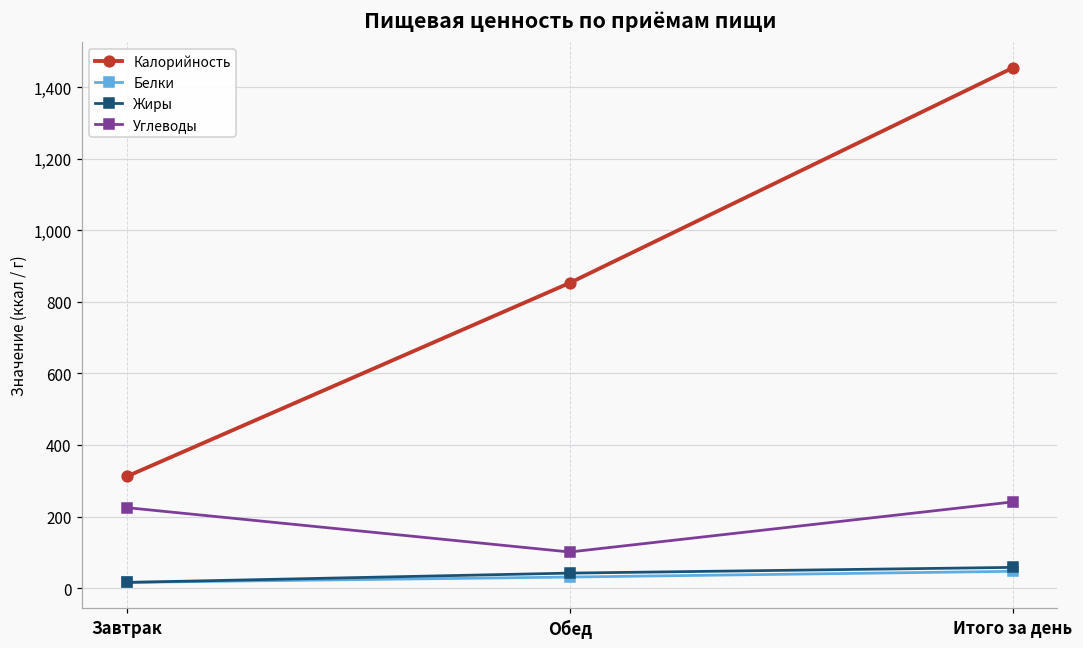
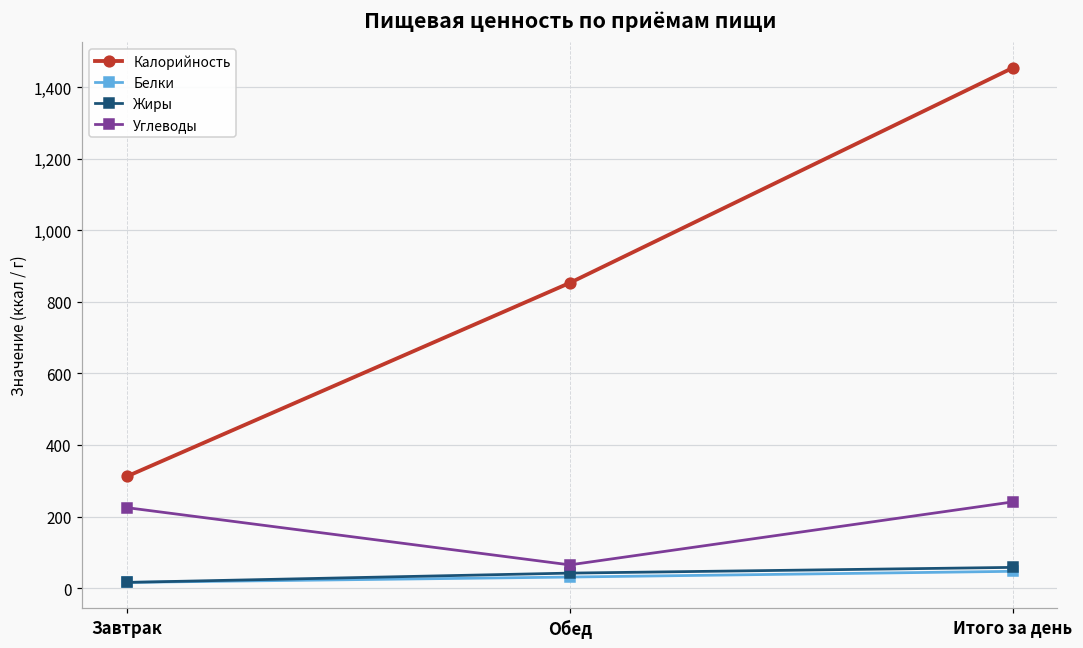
  {
    "Калорийность": {
      "Завтрак": "310",
      "Обед": "850",
      "Итого за день": "1,450"
    },
    "Белки": {
      "Обед": "30",
      "Итого за день": "50"
    },
    "Жиры": {
      "Обед": "40",
      "Итого за день": "60"
    },
    "Углеводы": {
      "Завтрак": "230",
-     "Обед": "100",
+     "Обед": "70",
      "Итого за день": "240"
    }
  }
